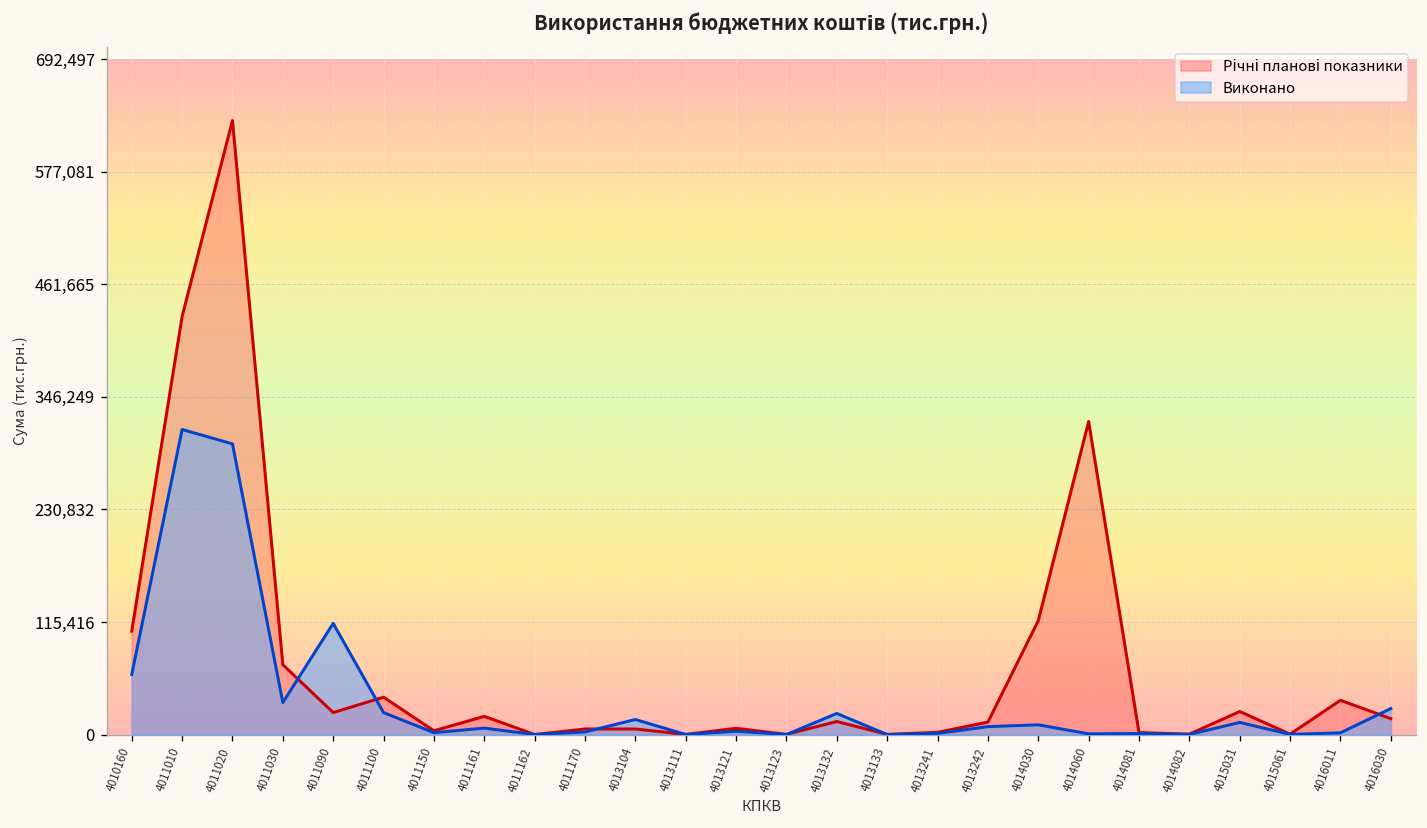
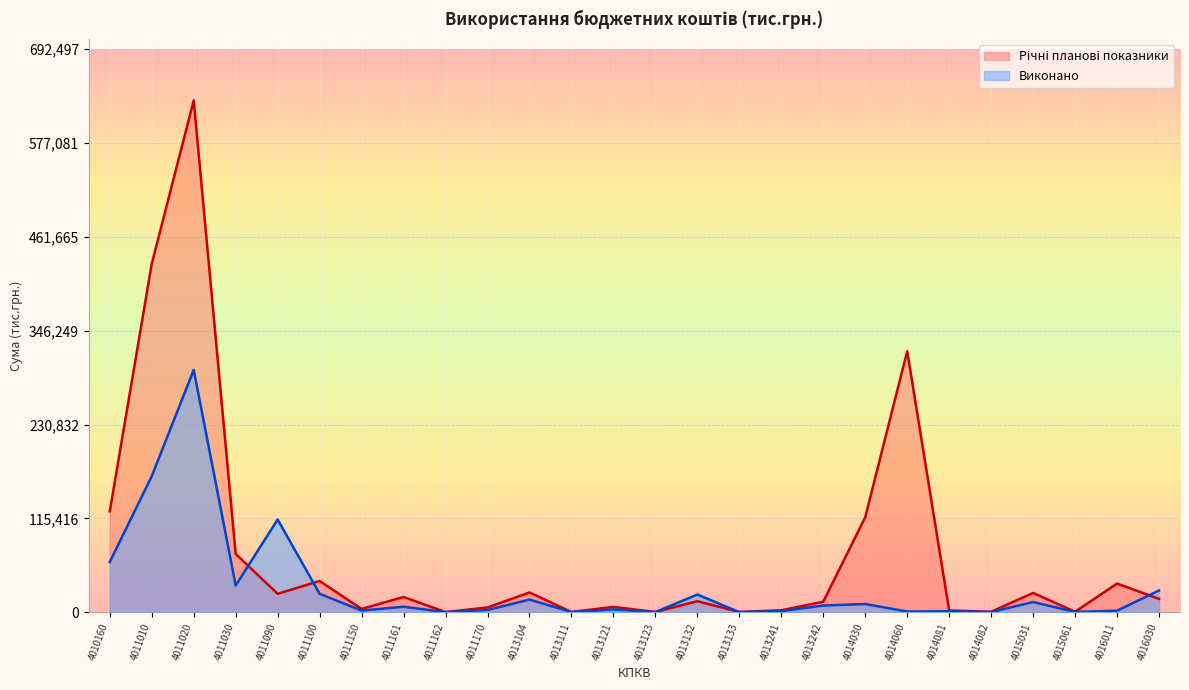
  {
    "Річні планові показники": {
-     "4010160": "110,000",
+     "4010160": "120,000",
      "4011010": "430,000",
      "4011020": "630,000",
      "4011030": "70,000",
      "4011090": "20,000",
      "4011100": "40,000",
      "4011161": "20,000",
-     "4013104": "10,000",
+     "4013104": "20,000",
      "4013132": "10,000",
      "4013242": "10,000",
      "4014030": "120,000",
      "4014060": "320,000",
      "4015031": "20,000",
      "4016011": "40,000",
      "4016030": "20,000"
    },
    "Виконано": {
      "4010160": "60,000",
-     "4011010": "310,000",
+     "4011010": "170,000",
      "4011020": "300,000",
      "4011030": "30,000",
      "4011090": "110,000",
      "4011100": "20,000",
      "4011161": "10,000",
      "4013104": "20,000",
      "4013132": "20,000",
      "4013242": "10,000",
      "4014030": "10,000",
      "4014060": "0",
      "4015031": "10,000",
      "4016011": "0",
      "4016030": "30,000"
    }
  }
